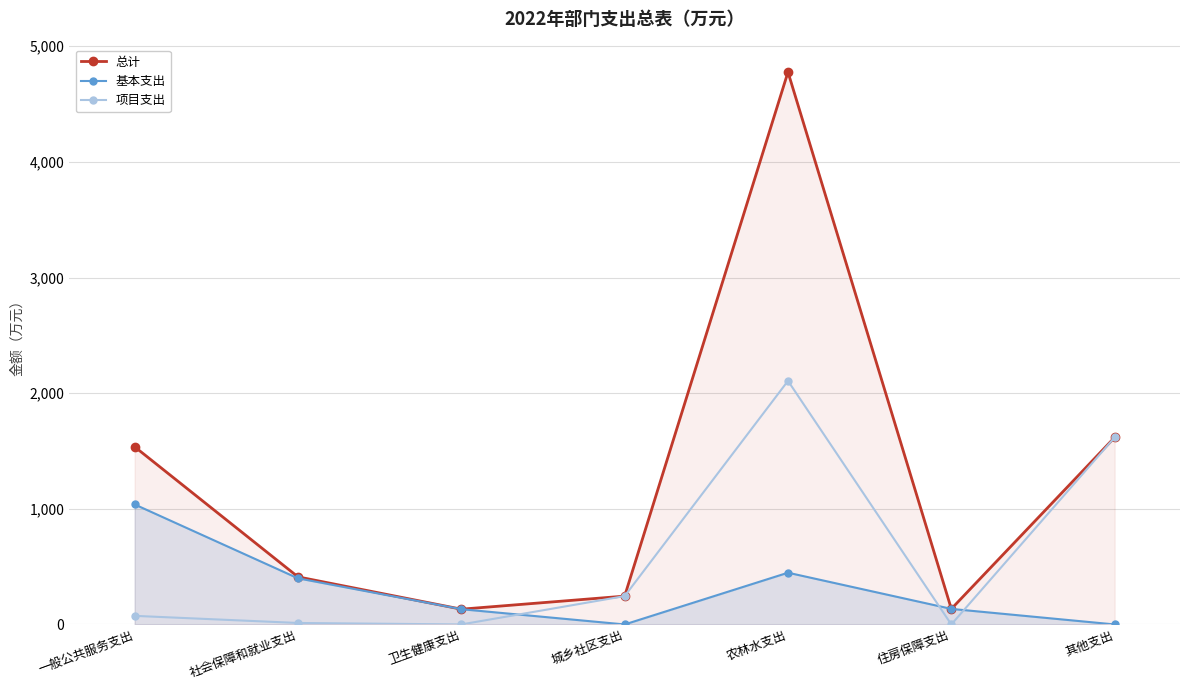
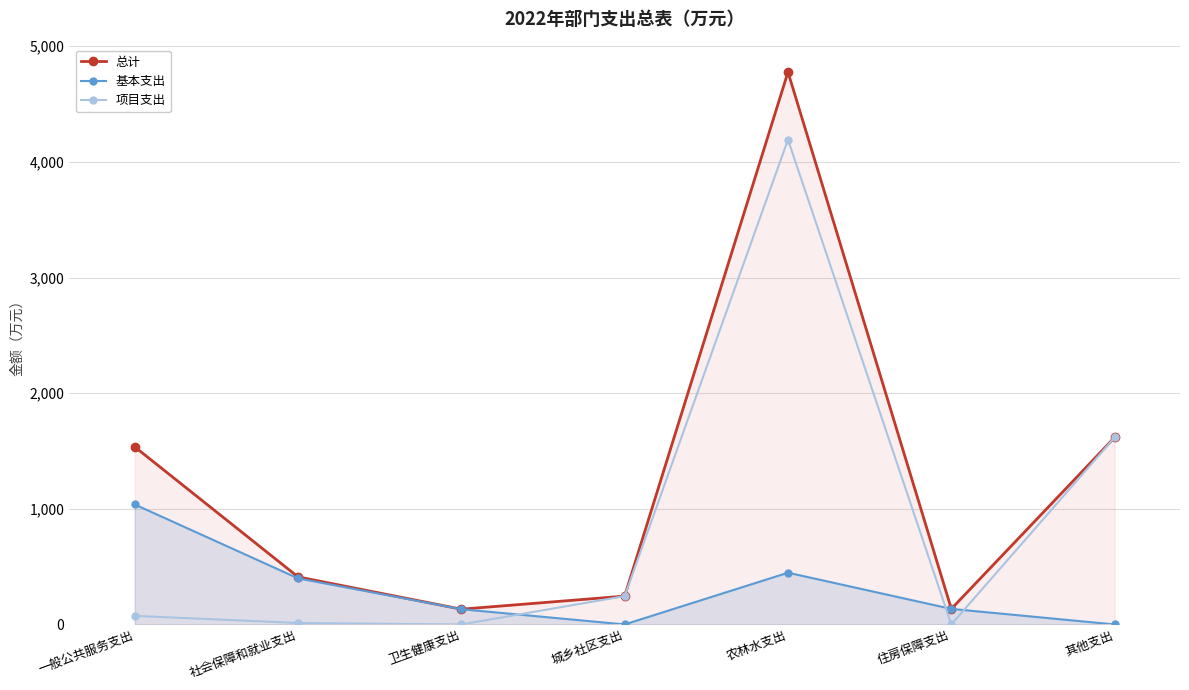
  {
    "总计": {
      "一般公共服务支出": "1,540",
      "农林水支出": "4,780"
    },
    "基本支出": {
      "一般公共服务支出": "1,040",
      "城乡社区支出": "0",
      "农林水支出": "450",
      "其他支出": "0"
    },
    "项目支出": {
      "一般公共服务支出": "70",
      "社会保障和就业支出": "10",
      "卫生健康支出": "0",
-     "农林水支出": "2,110",
+     "农林水支出": "4,190",
      "住房保障支出": "0"
    }
  }
